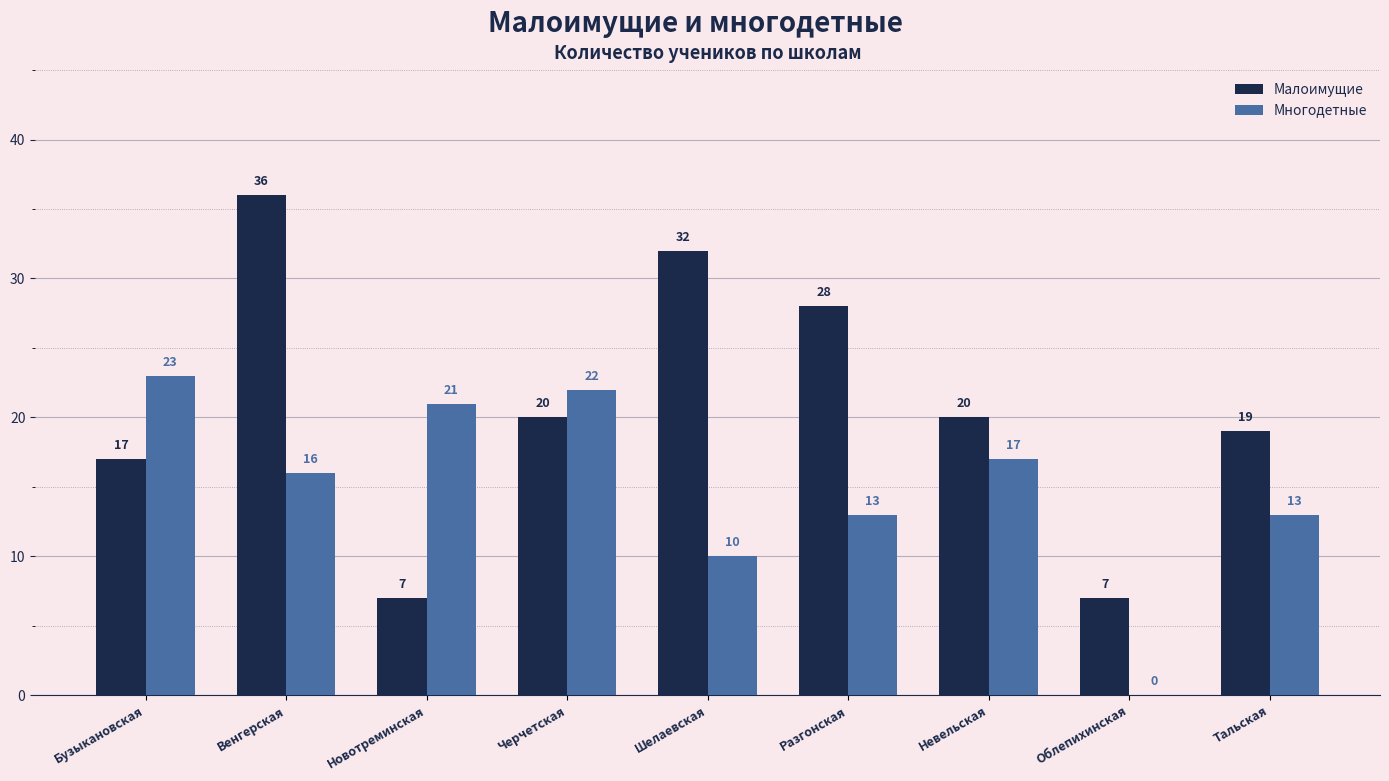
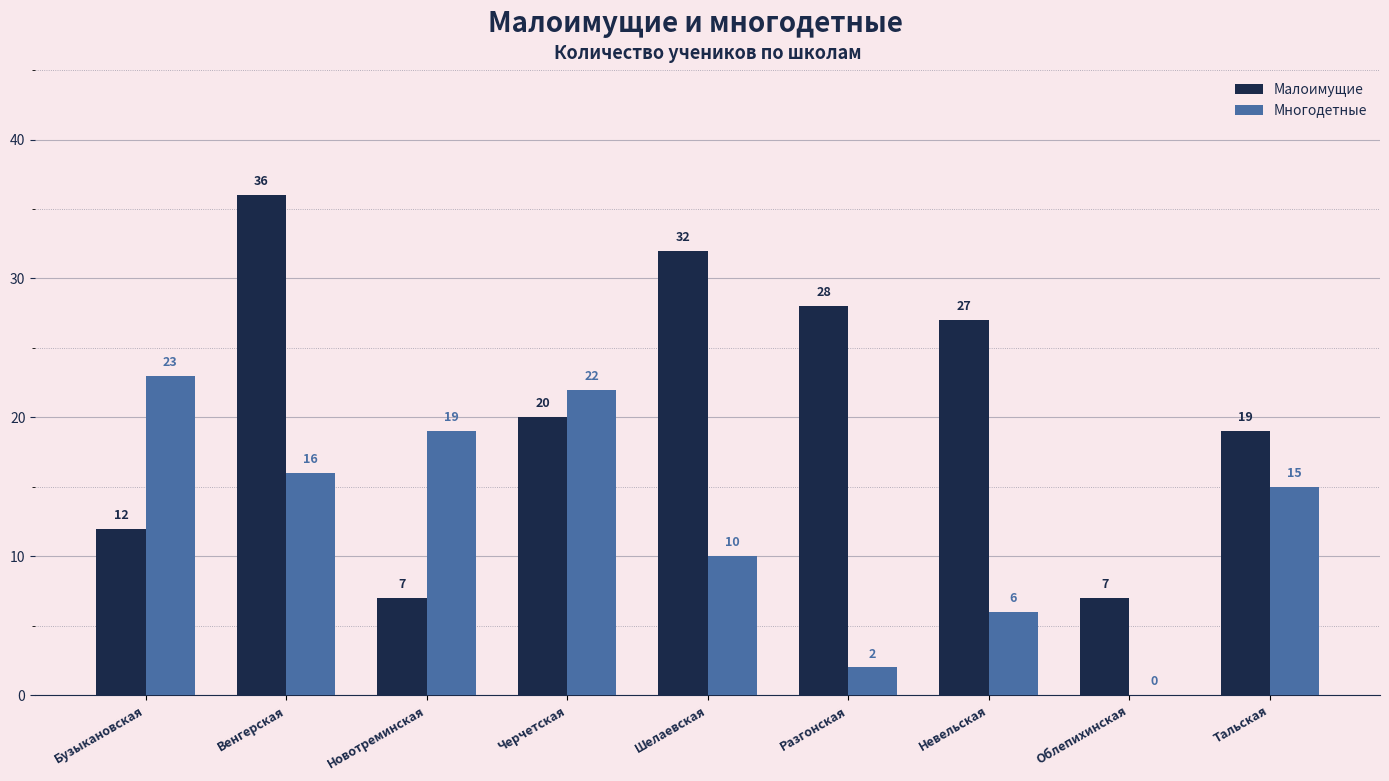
  {
    "Малоимущие": {
-     "Бузыкановская": 17,
+     "Бузыкановская": 12,
      "Венгерская": 36,
      "Новотреминская": 7,
      "Черчетская": 20,
      "Шелаевская": 32,
      "Разгонская": 28,
-     "Невельская": 20,
+     "Невельская": 27,
      "Облепихинская": 7,
      "Тальская": 19
    },
    "Многодетные": {
      "Бузыкановская": 23,
      "Венгерская": 16,
-     "Новотреминская": 21,
+     "Новотреминская": 19,
      "Черчетская": 22,
      "Шелаевская": 10,
-     "Разгонская": 13,
-     "Невельская": 17,
+     "Разгонская": 2,
+     "Невельская": 6,
      "Облепихинская": 0,
-     "Тальская": 13
+     "Тальская": 15
    }
  }
